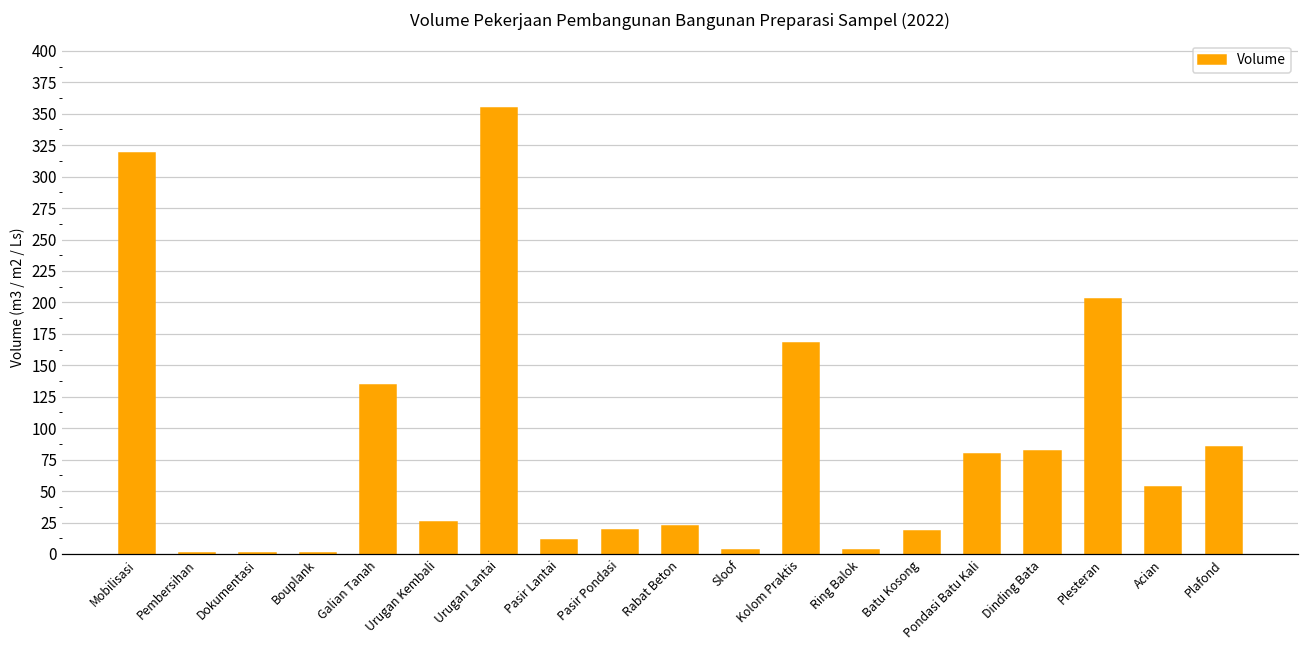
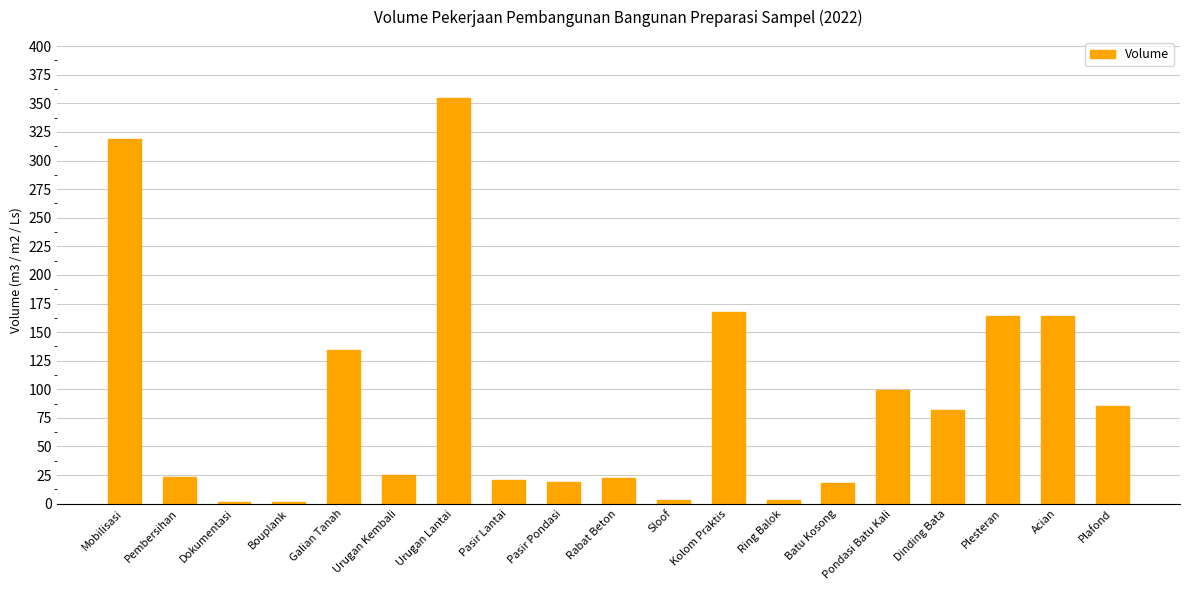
  {
    "Mobilisasi": 319,
-   "Pembersihan": 1,
+   "Pembersihan": 23,
    "Galian Tanah": 135,
    "Urugan Kembali": 25,
    "Urugan Lantai": 355,
-   "Pasir Lantai": 11,
+   "Pasir Lantai": 21,
    "Pasir Pondasi": 19,
    "Rabat Beton": 23,
    "Sloof": 3,
    "Kolom Praktis": 167,
    "Ring Balok": 3,
    "Batu Kosong": 18,
-   "Pondasi Batu Kali": 80,
+   "Pondasi Batu Kali": 99,
    "Dinding Bata": 82,
-   "Plesteran": 203,
-   "Acian": 53,
+   "Plesteran": 164,
+   "Acian": 164,
    "Plafond": 85
  }
